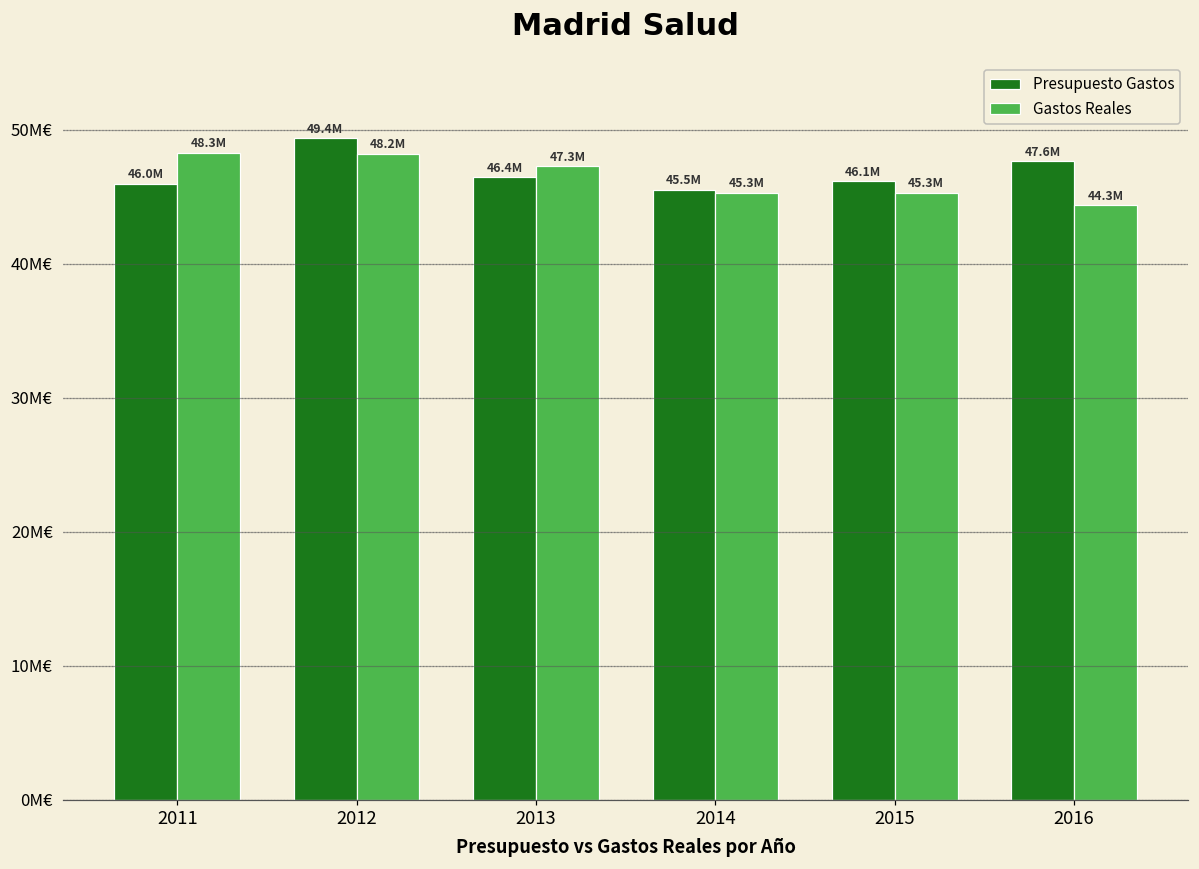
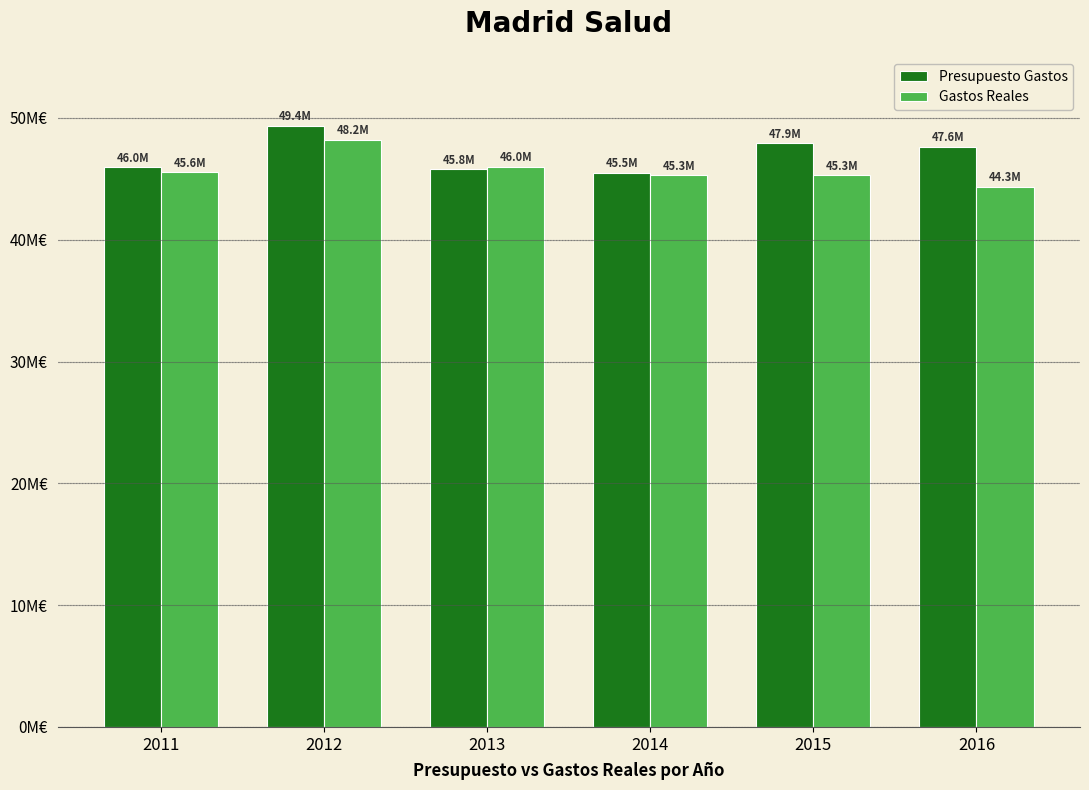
  {
    "Presupuesto Gastos": {
      "2011": "46.0M",
      "2012": "49.4M",
-     "2013": "46.4M",
+     "2013": "45.8M",
      "2014": "45.5M",
-     "2015": "46.1M",
+     "2015": "47.9M",
      "2016": "47.6M"
    },
    "Gastos Reales": {
-     "2011": "48.3M",
+     "2011": "45.6M",
      "2012": "48.2M",
-     "2013": "47.3M",
+     "2013": "46.0M",
      "2014": "45.3M",
      "2015": "45.3M",
      "2016": "44.3M"
    }
  }
